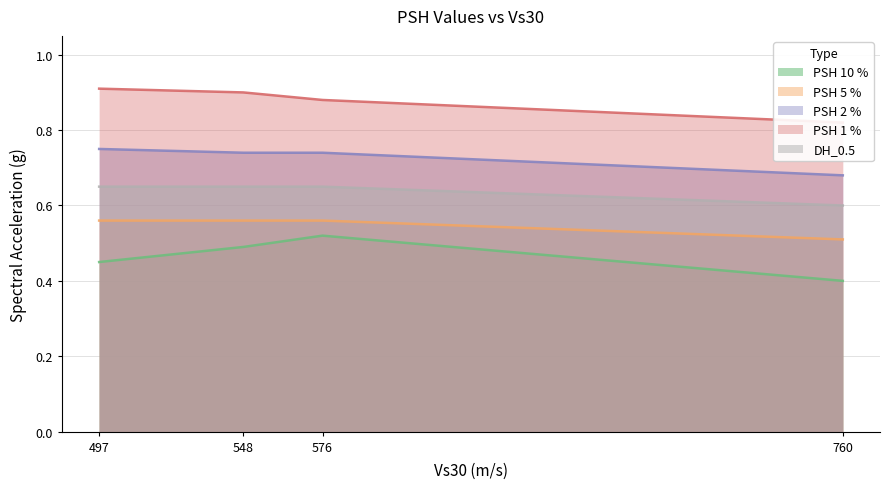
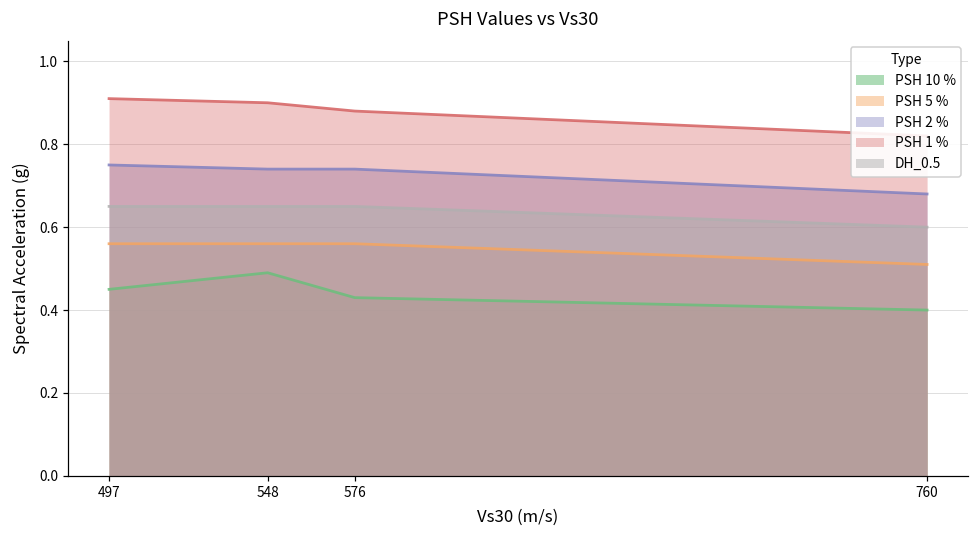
  {
    "PSH 10 %": {
      "497": 0.45,
      "548": 0.49,
-     "576": 0.52,
+     "576": 0.43,
      "760": 0.40
    }
  }
